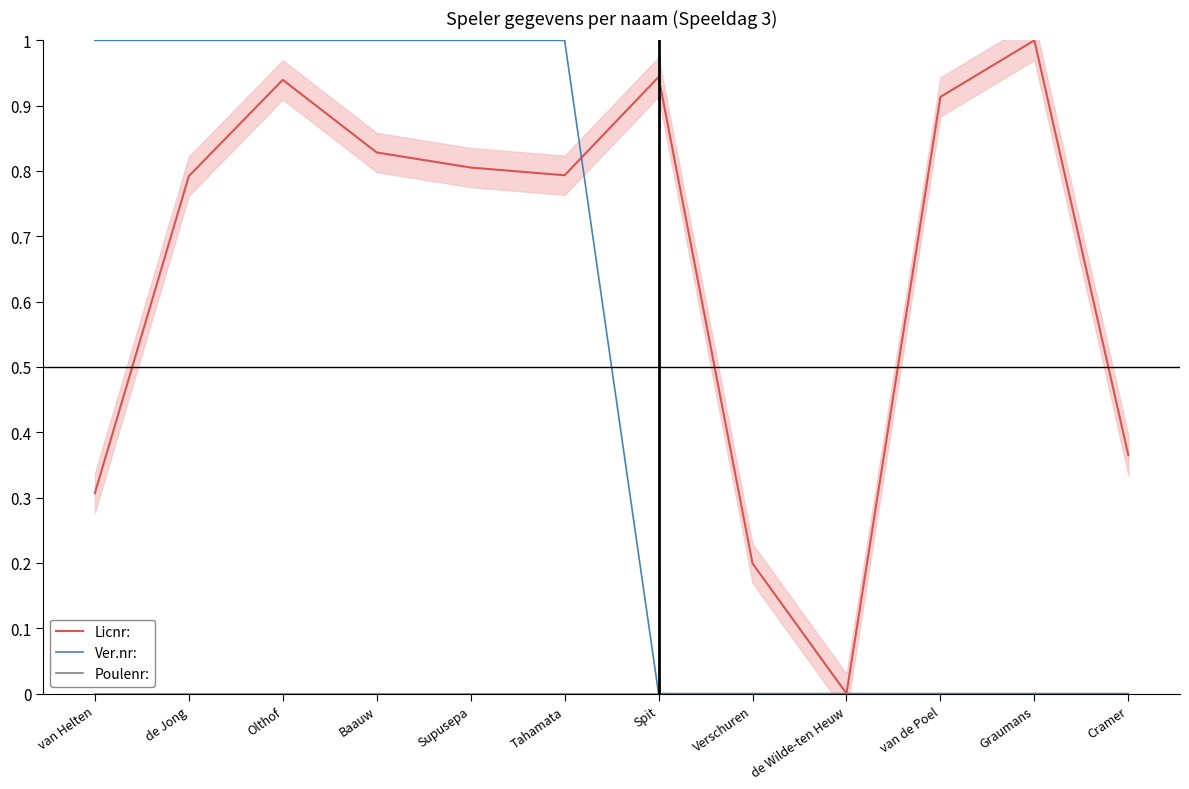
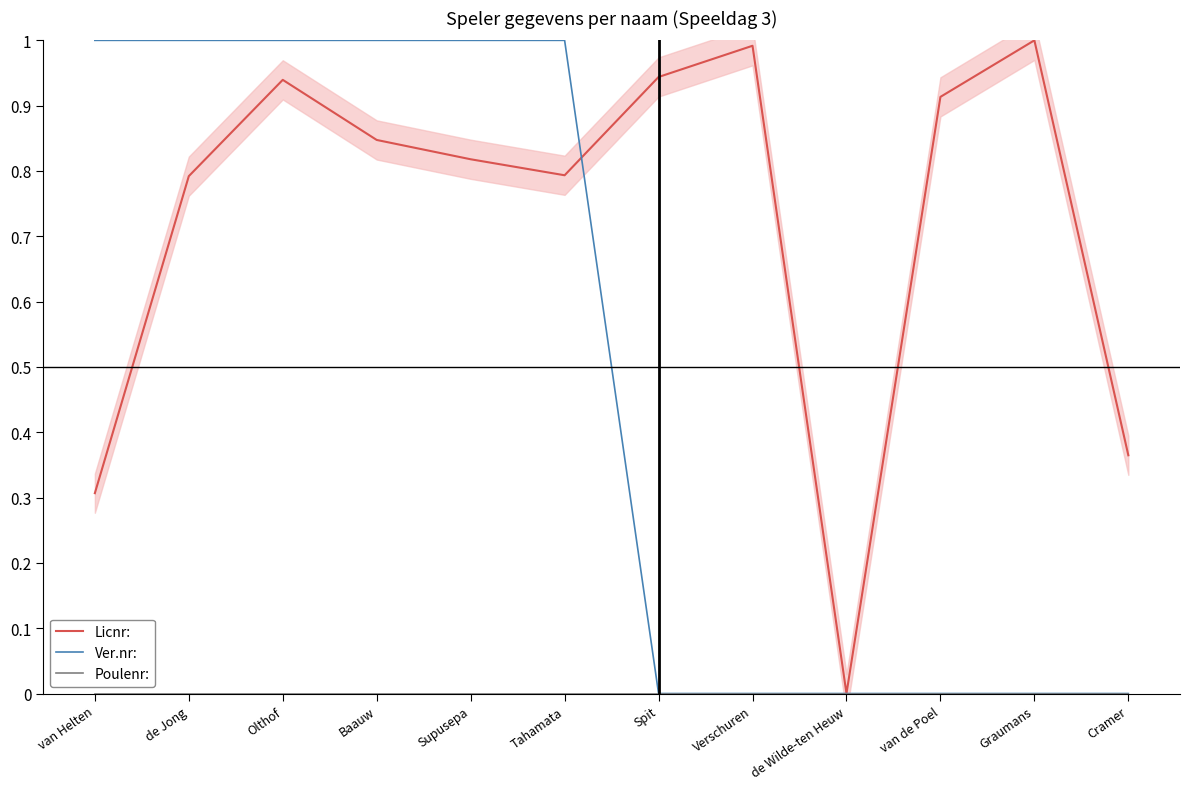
  {
    "Licnr:": {
      "van Helten": 0.31,
      "de Jong": 0.79,
      "Olthof": 0.94,
-     "Baauw": 0.83,
-     "Supusepa": 0.81,
+     "Baauw": 0.85,
+     "Supusepa": 0.82,
      "Tahamata": 0.79,
      "Spit": 0.94,
-     "Verschuren": 0.20,
+     "Verschuren": 0.99,
      "van de Poel": 0.91,
      "Graumans": 1.00,
      "Cramer": 0.36
    },
    "Ver.nr:": {
      "van Helten": 1.00,
      "de Jong": 1.00,
      "Olthof": 1.00,
      "Baauw": 1.00,
      "Supusepa": 1.00,
      "Tahamata": 1.00
    },
    "Poulenr:": {
      "van Helten": 0.00,
      "de Jong": 0.00,
      "Olthof": 0.00,
      "Baauw": 0.00,
      "Supusepa": 0.00,
      "Tahamata": 0.00
    }
  }
